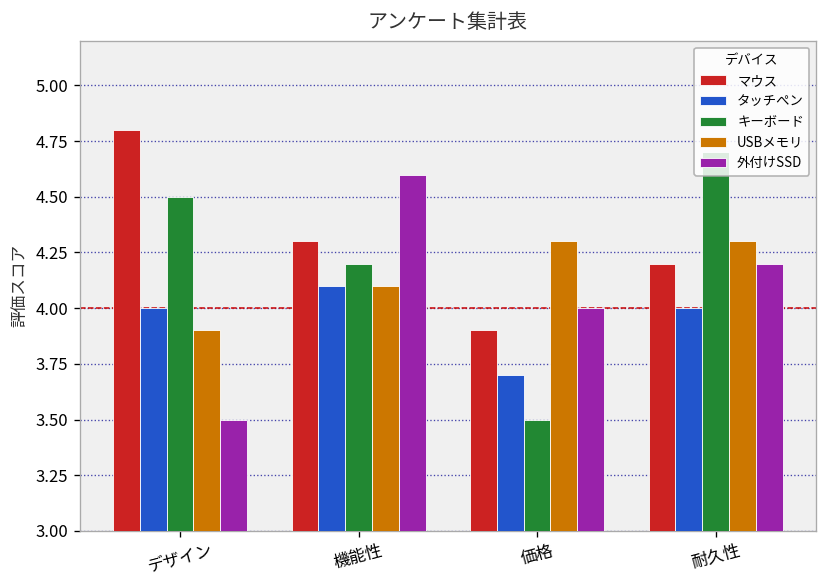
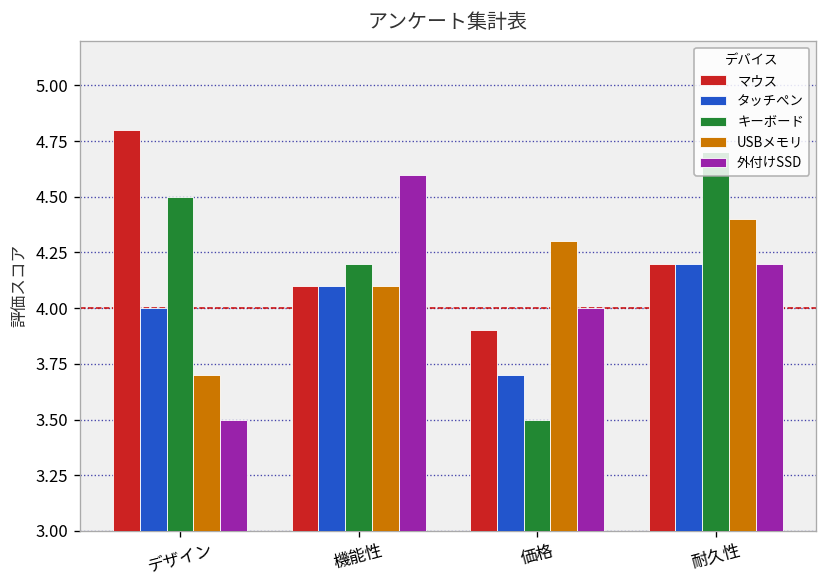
  {
    "マウス": {
      "デザイン": 4.8,
-     "機能性": 4.3,
+     "機能性": 4.1,
      "価格": 3.9,
      "耐久性": 4.2
    },
    "タッチぺン": {
      "デザイン": 4.0,
      "機能性": 4.1,
      "価格": 3.7,
-     "耐久性": 4.0
+     "耐久性": 4.2
    },
    "キーボード": {
      "デザイン": 4.5,
      "機能性": 4.2,
      "価格": 3.5
    },
    "USBメモリ": {
-     "デザイン": 3.9,
+     "デザイン": 3.7,
      "機能性": 4.1,
      "価格": 4.3,
-     "耐久性": 4.3
+     "耐久性": 4.4
    },
    "外付けSSD": {
      "デザイン": 3.5,
      "機能性": 4.6,
      "価格": 4.0,
      "耐久性": 4.2
    }
  }
